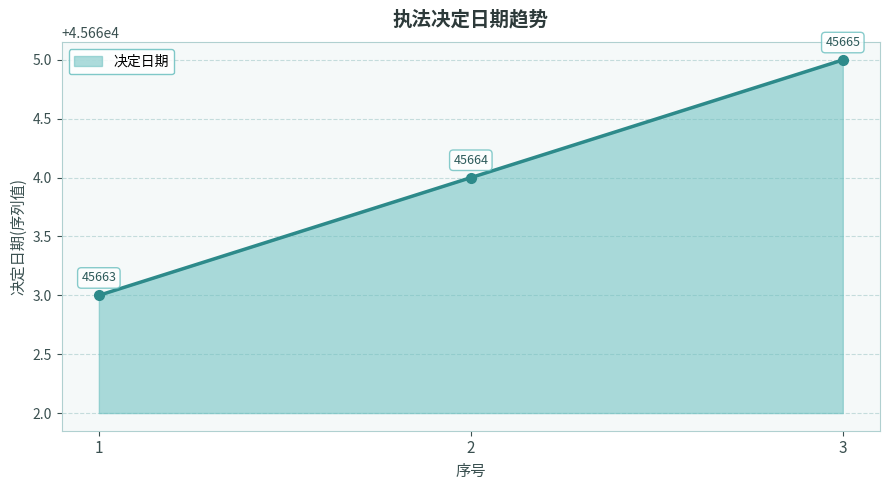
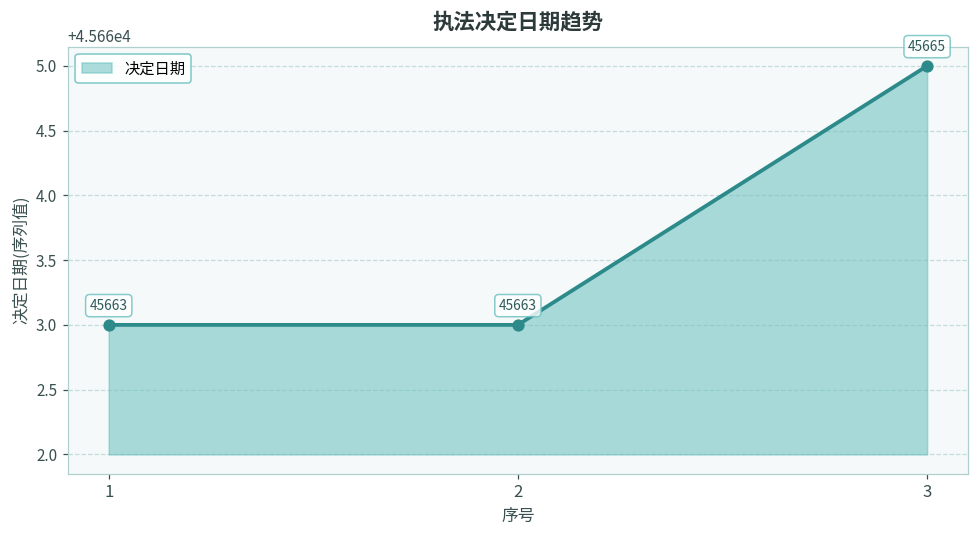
  {
-   "2": 45664
+   "2": 45663
  }
